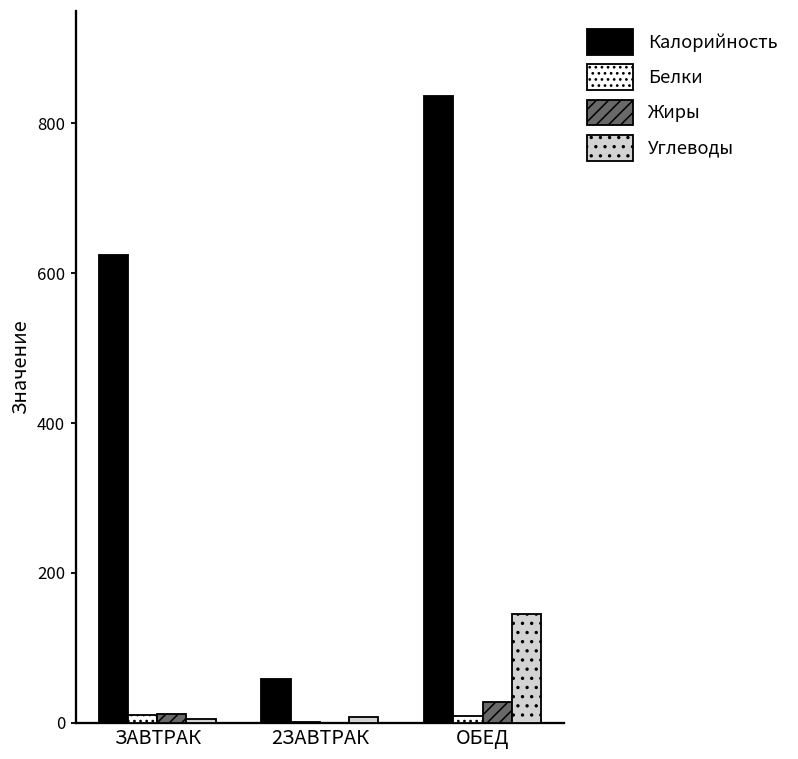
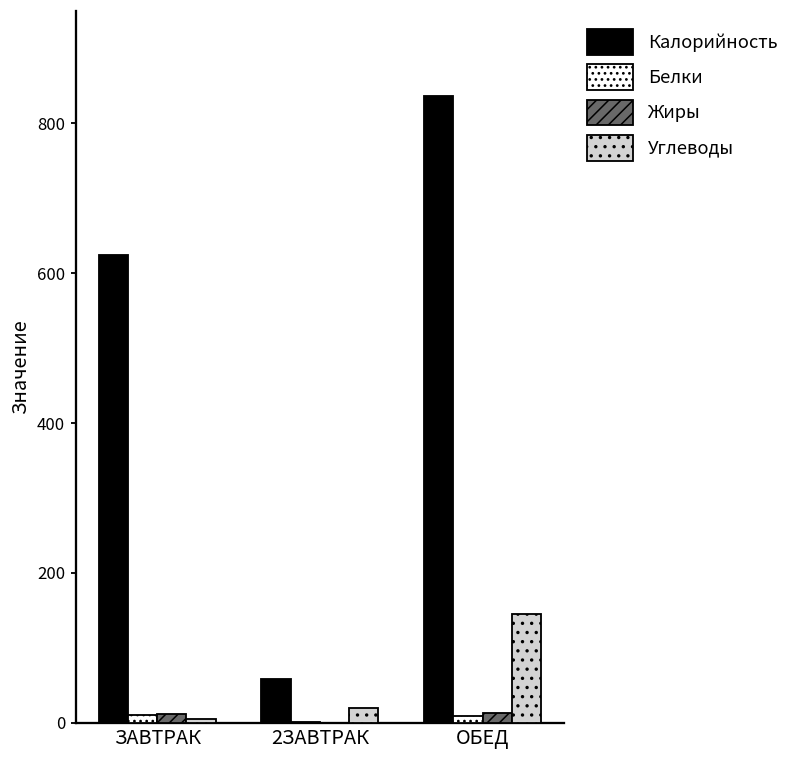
  {
    "Калорийность": {
      "ЗАВТРАК": 630,
      "2ЗАВТРАК": 60,
      "ОБЕД": 840
    },
    "Белки": {
      "ЗАВТРАК": 10,
      "ОБЕД": 10
    },
    "Жиры": {
      "ЗАВТРАК": 10,
      "2ЗАВТРАК": 0,
-     "ОБЕД": 30
+     "ОБЕД": 10
    },
    "Углеводы": {
      "ЗАВТРАК": 10,
-     "2ЗАВТРАК": 10,
+     "2ЗАВТРАК": 20,
      "ОБЕД": 150
    }
  }
